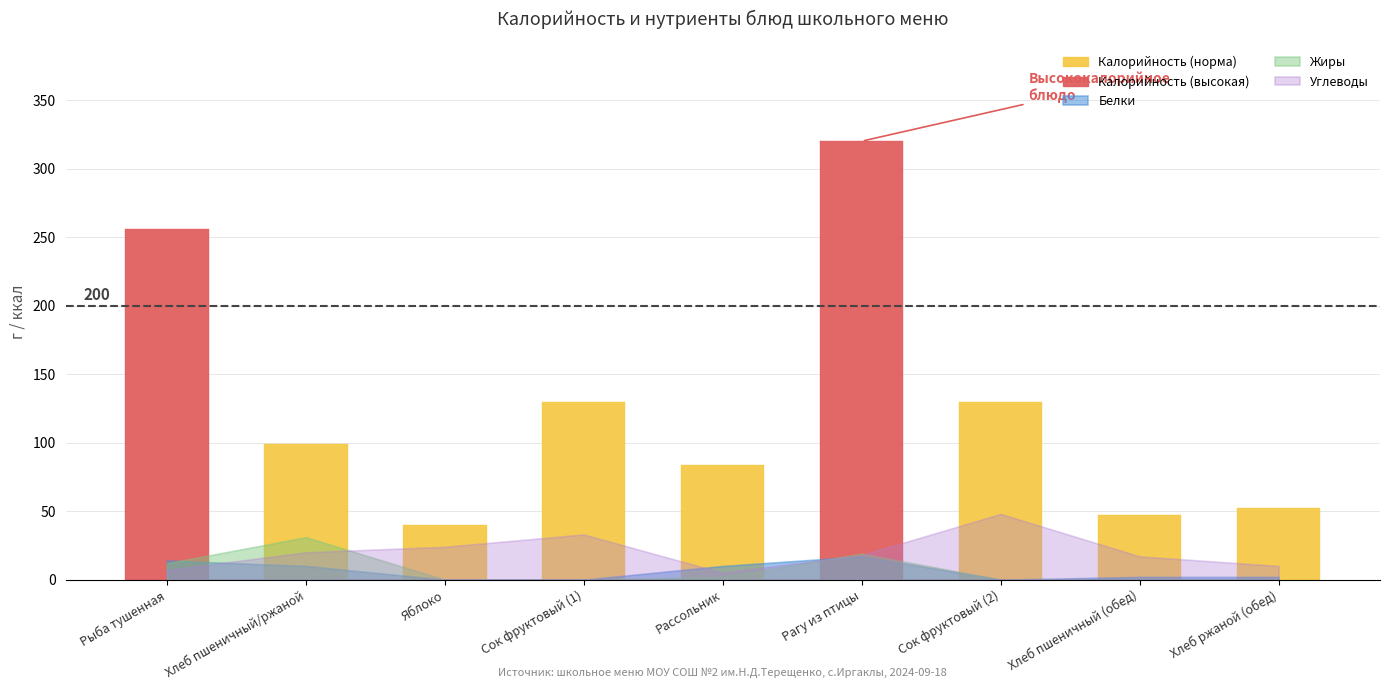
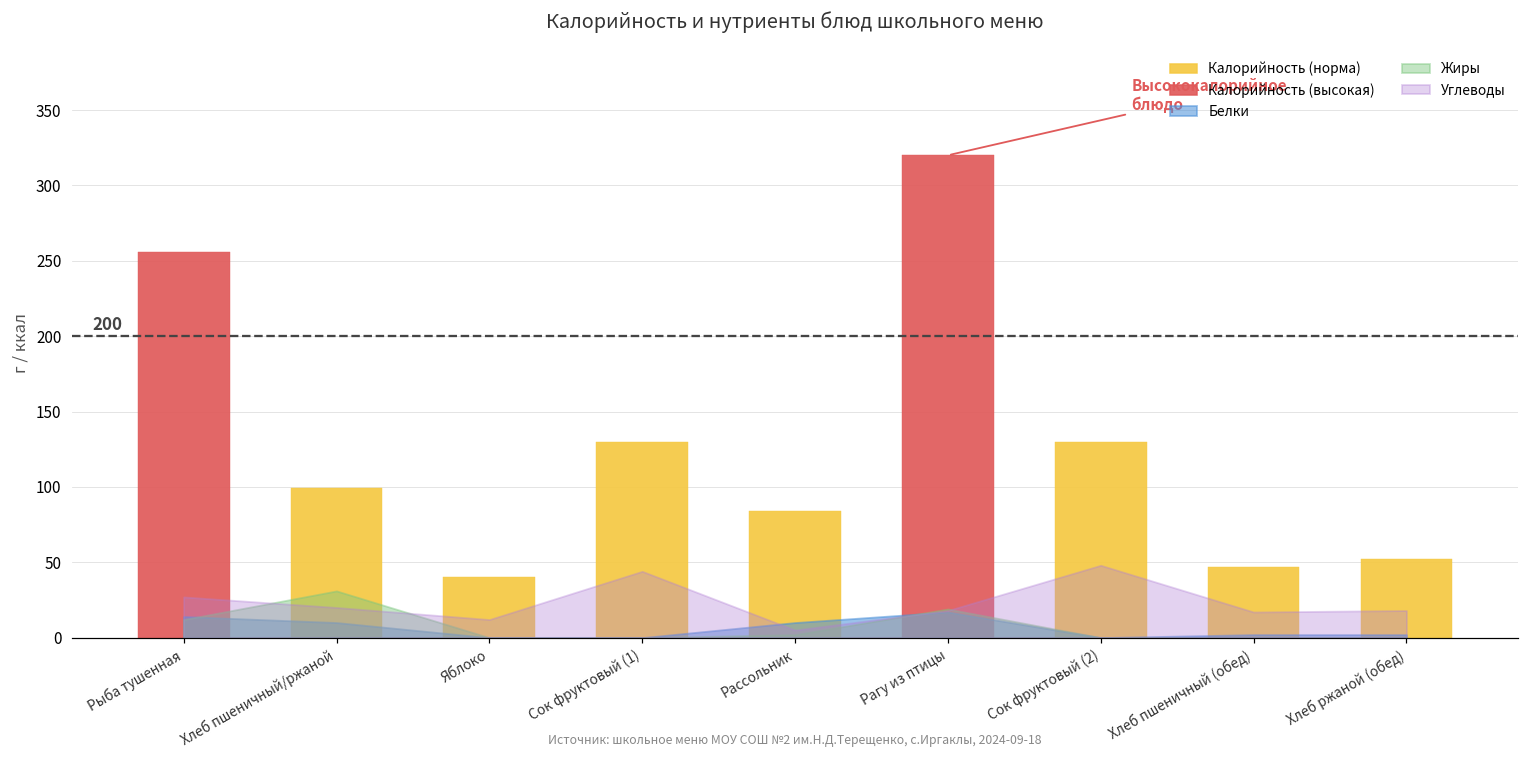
  {
    "Белки": {
      "Рыба тушенная": 14,
      "Хлеб пшеничный/ржаной": 10,
      "Рассольник": 10,
      "Хлеб пшеничный (обед)": 2,
      "Хлеб ржаной (обед)": 2
    },
    "Жиры": {
      "Рыба тушенная": 12,
      "Хлеб пшеничный/ржаной": 31,
      "Рассольник": 2,
      "Хлеб пшеничный (обед)": 0,
      "Хлеб ржаной (обед)": 0
    },
    "Углеводы": {
-     "Рыба тушенная": 7,
+     "Рыба тушенная": 27,
      "Хлеб пшеничный/ржаной": 20,
-     "Яблоко": 24,
-     "Сок фруктовый (1)": 33,
+     "Яблоко": 12,
+     "Сок фруктовый (1)": 44,
      "Рассольник": 5,
      "Сок фруктовый (2)": 48,
      "Хлеб пшеничный (обед)": 17,
-     "Хлеб ржаной (обед)": 10
+     "Хлеб ржаной (обед)": 18
    }
  }
